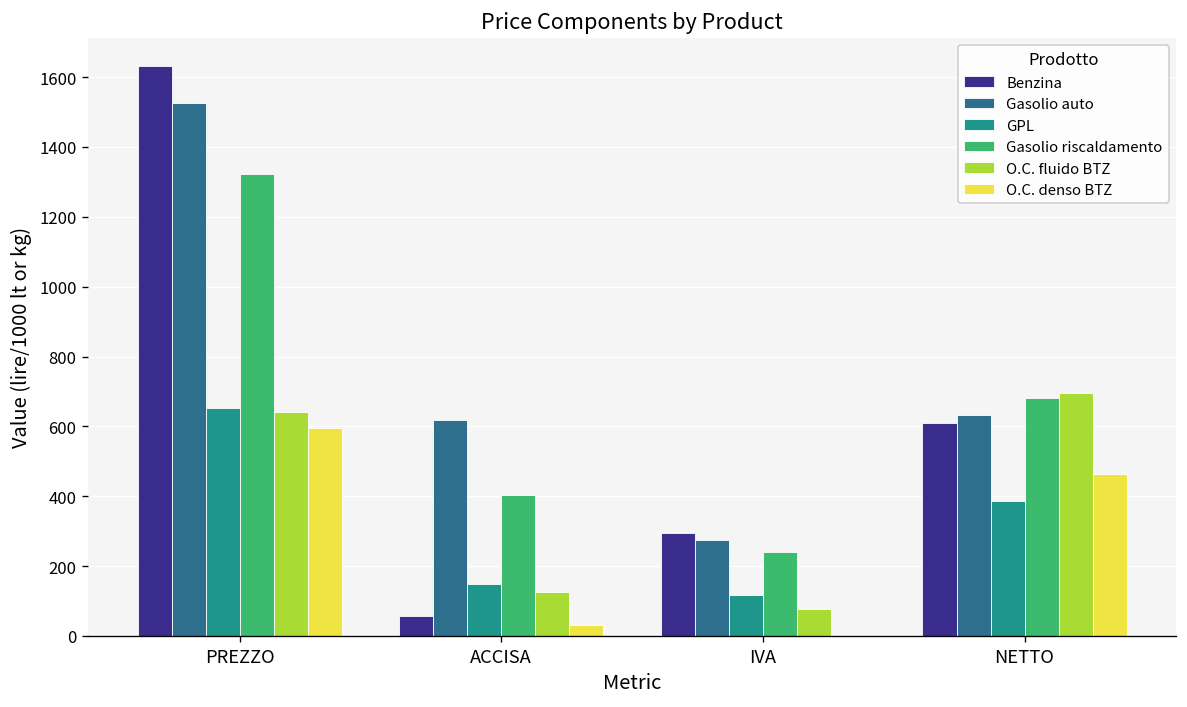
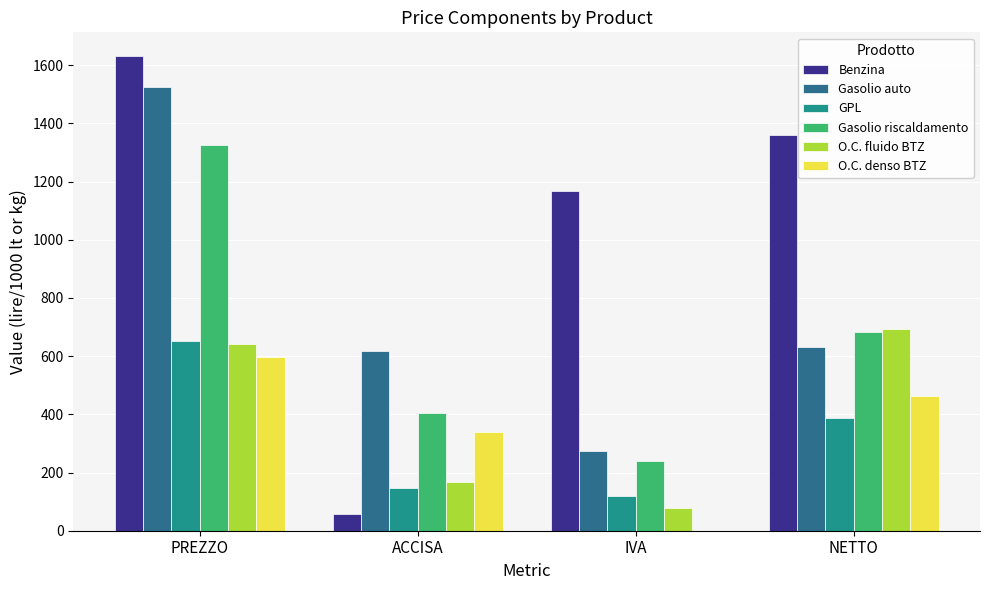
  {
    "Benzina": {
      "PREZZO": 1630,
      "ACCISA": 60,
-     "IVA": 290,
-     "NETTO": 610
+     "IVA": 1170,
+     "NETTO": 1360
    },
    "O.C. fluido BTZ": {
      "PREZZO": 640,
-     "ACCISA": 120,
+     "ACCISA": 170,
      "IVA": 80,
      "NETTO": 690
    },
    "O.C. denso BTZ": {
      "PREZZO": 600,
-     "ACCISA": 30,
+     "ACCISA": 340,
      "IVA": 0,
      "NETTO": 460
    }
  }
